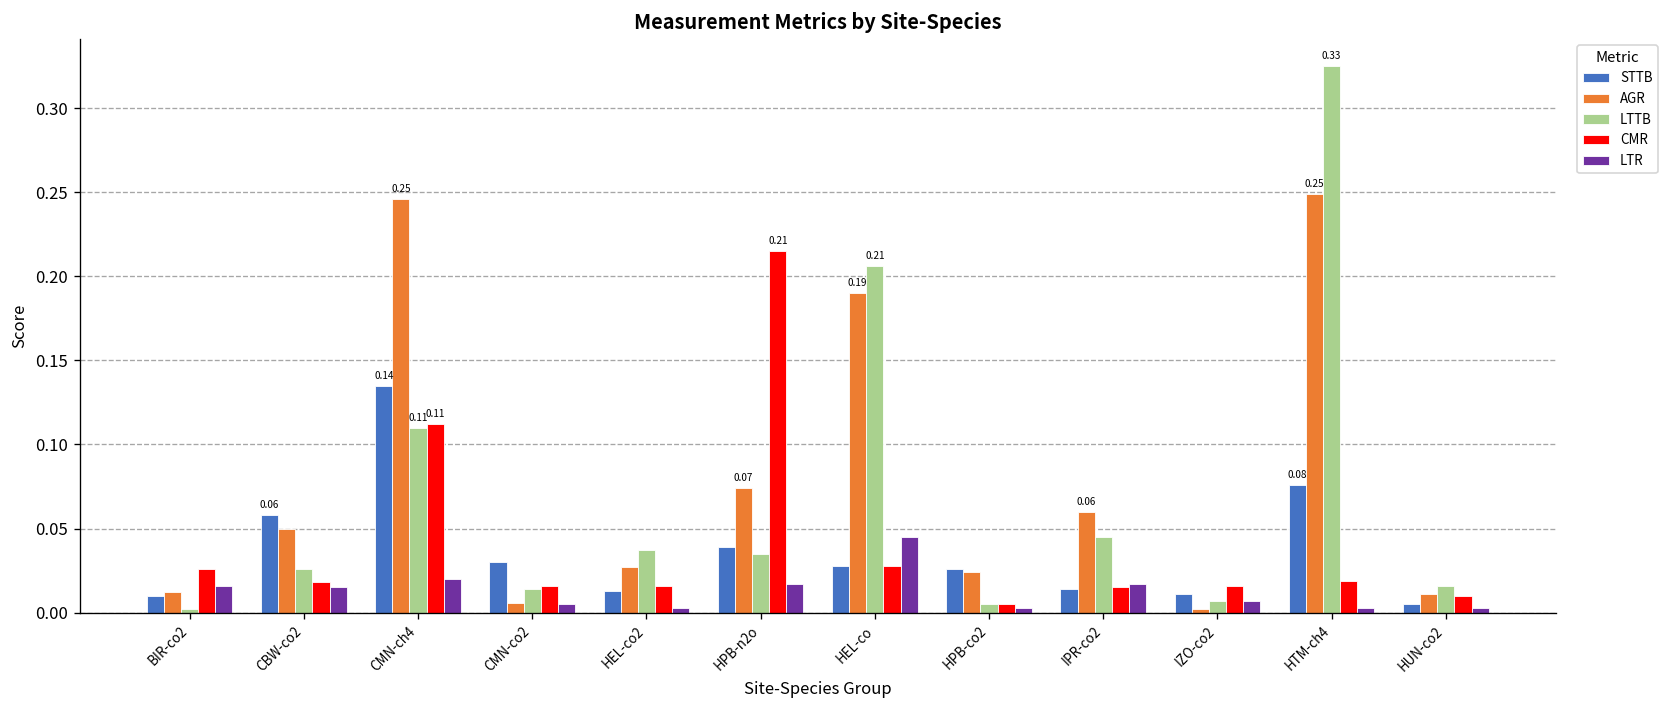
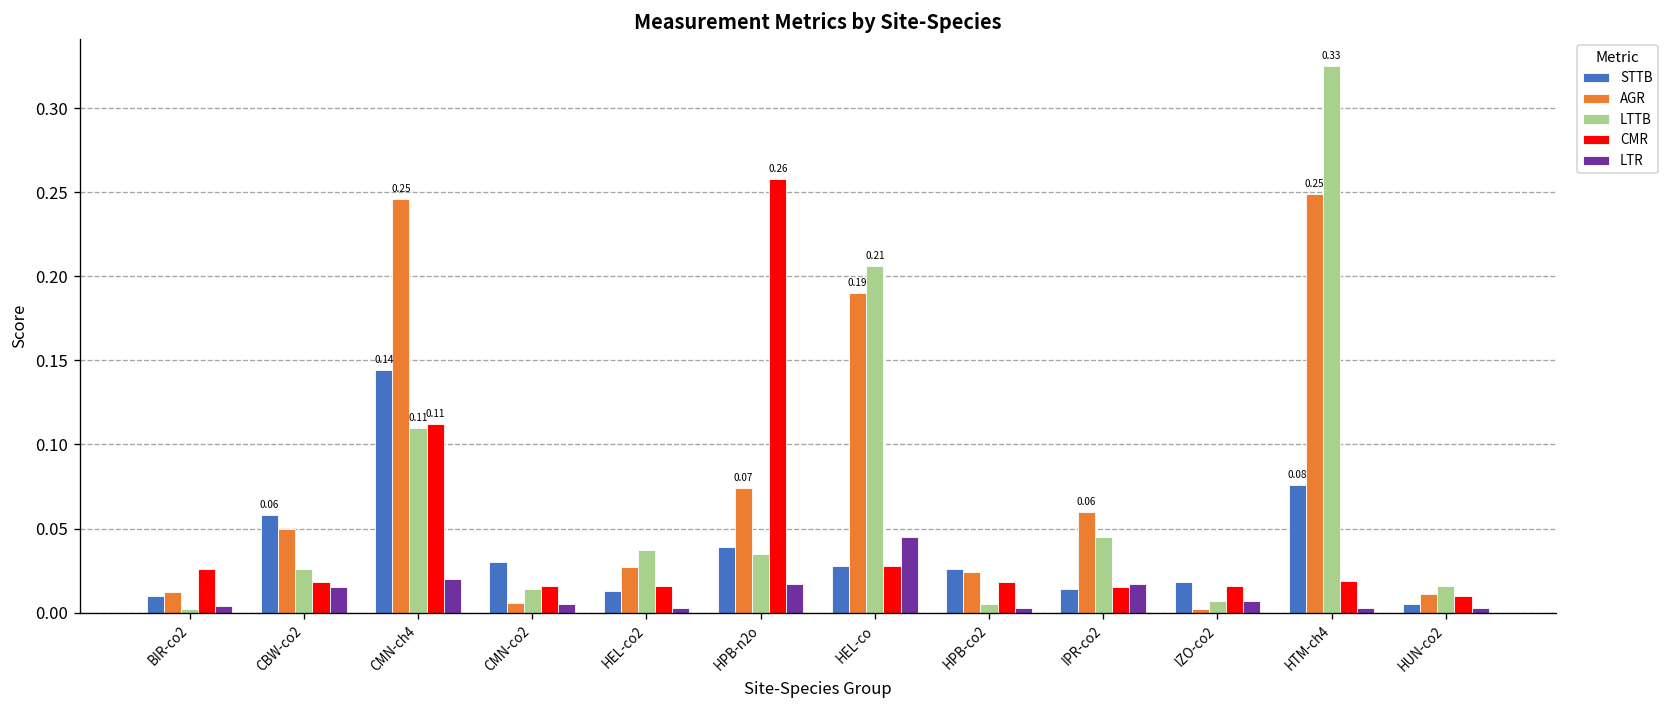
  {
    "STTB": {
      "BIR-co2": 0.010,
-     "CMN-ch4": 0.135,
+     "CMN-ch4": 0.144,
      "CMN-co2": 0.030,
      "HEL-co2": 0.013,
      "HPB-n2o": 0.039,
      "HEL-co": 0.028,
      "HPB-co2": 0.026,
      "IPR-co2": 0.014,
-     "IZO-co2": 0.011,
+     "IZO-co2": 0.018,
      "HUN-co2": 0.005
    },
    "AGR": {
      "CMN-ch4": 0.25,
      "HPB-n2o": 0.07,
      "HEL-co": 0.19,
      "IPR-co2": 0.06,
      "HTM-ch4": 0.25
    },
    "LTTB": {
      "CMN-ch4": 0.11,
      "HEL-co": 0.21,
      "HTM-ch4": 0.33
    },
    "CMR": {
      "CMN-ch4": 0.11,
-     "HPB-n2o": 0.21,
-     "HPB-co2": 0.005
+     "HPB-n2o": 0.26,
+     "HPB-co2": 0.018
    },
    "LTR": {
-     "BIR-co2": 0.016,
+     "BIR-co2": 0.004,
      "CBW-co2": 0.015,
      "CMN-ch4": 0.020,
      "CMN-co2": 0.005,
      "HEL-co2": 0.003,
      "HPB-n2o": 0.017,
      "HEL-co": 0.045,
      "HPB-co2": 0.003,
      "IPR-co2": 0.017,
      "IZO-co2": 0.007,
      "HTM-ch4": 0.003,
      "HUN-co2": 0.003
    }
  }
